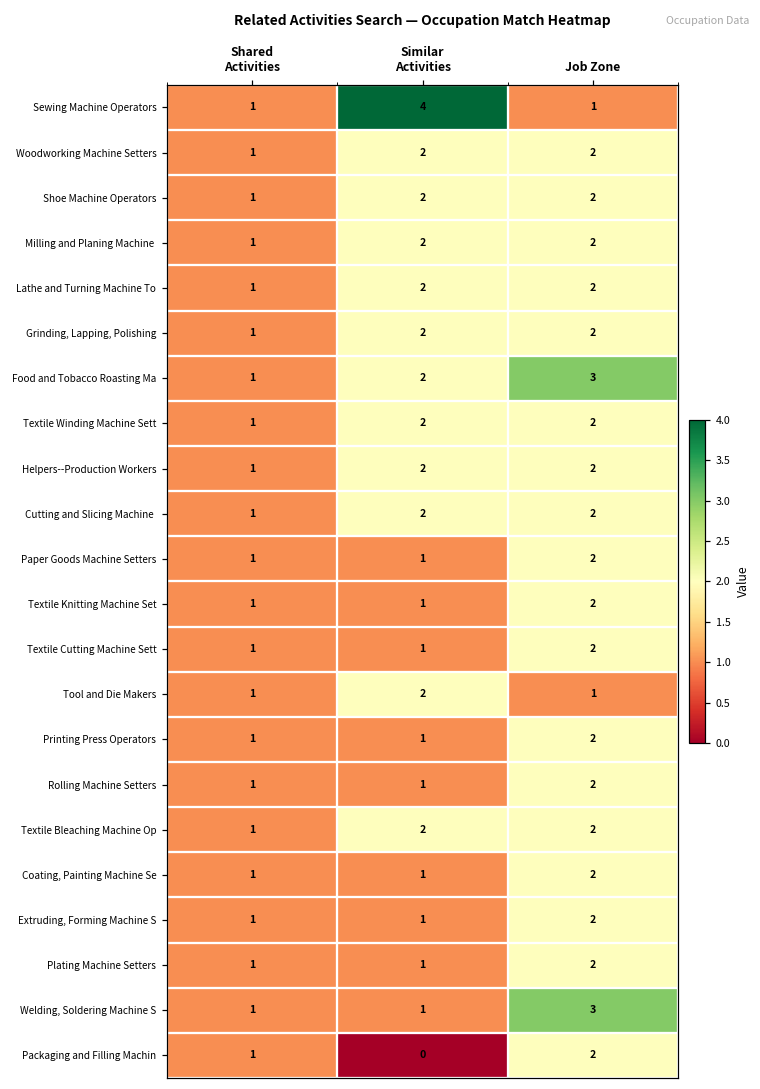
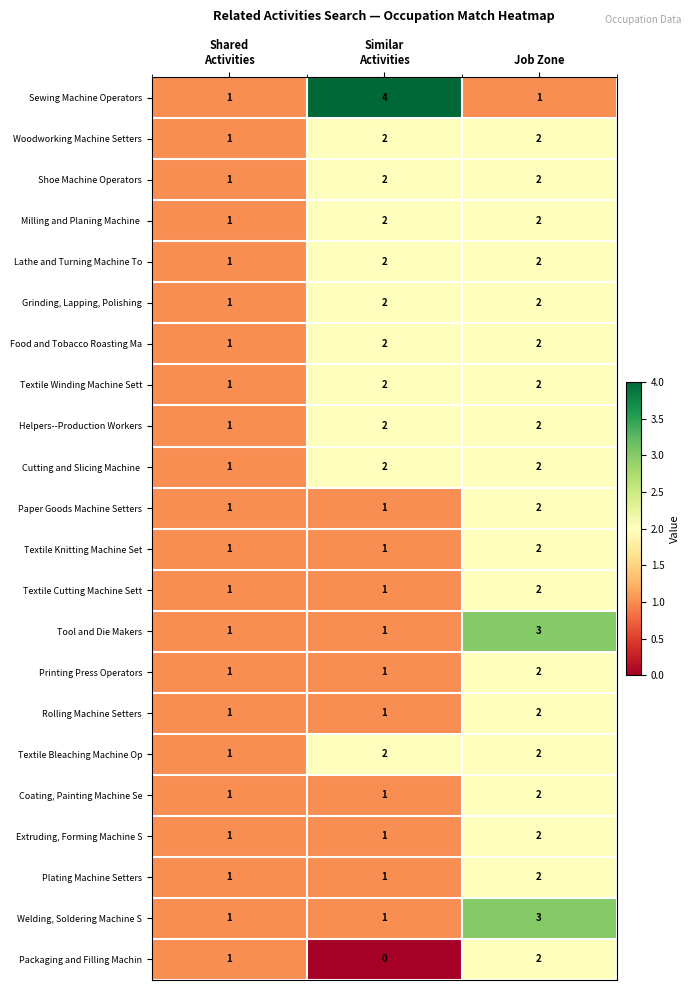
  {
    "Sewing Machine Operators": {
      "Shared Activities": 1,
      "Similar Activities": 4,
      "Job Zone": 1
    },
    "Woodworking Machine Setters": {
      "Shared Activities": 1,
      "Similar Activities": 2,
      "Job Zone": 2
    },
    "Shoe Machine Operators": {
      "Shared Activities": 1,
      "Similar Activities": 2,
      "Job Zone": 2
    },
    "Milling and Planing Machine": {
      "Shared Activities": 1,
      "Similar Activities": 2,
      "Job Zone": 2
    },
    "Lathe and Turning Machine To": {
      "Shared Activities": 1,
      "Similar Activities": 2,
      "Job Zone": 2
    },
    "Grinding, Lapping, Polishing": {
      "Shared Activities": 1,
      "Similar Activities": 2,
      "Job Zone": 2
    },
    "Food and Tobacco Roasting Ma": {
      "Shared Activities": 1,
      "Similar Activities": 2,
-     "Job Zone": 3
+     "Job Zone": 2
    },
    "Textile Winding Machine Sett": {
      "Shared Activities": 1,
      "Similar Activities": 2,
      "Job Zone": 2
    },
    "Helpers--Production Workers": {
      "Shared Activities": 1,
      "Similar Activities": 2,
      "Job Zone": 2
    },
    "Cutting and Slicing Machine": {
      "Shared Activities": 1,
      "Similar Activities": 2,
      "Job Zone": 2
    },
    "Paper Goods Machine Setters": {
      "Shared Activities": 1,
      "Similar Activities": 1,
      "Job Zone": 2
    },
    "Textile Knitting Machine Set": {
      "Shared Activities": 1,
      "Similar Activities": 1,
      "Job Zone": 2
    },
    "Textile Cutting Machine Sett": {
      "Shared Activities": 1,
      "Similar Activities": 1,
      "Job Zone": 2
    },
    "Tool and Die Makers": {
      "Shared Activities": 1,
-     "Similar Activities": 2,
-     "Job Zone": 1
+     "Similar Activities": 1,
+     "Job Zone": 3
    },
    "Printing Press Operators": {
      "Shared Activities": 1,
      "Similar Activities": 1,
      "Job Zone": 2
    },
    "Rolling Machine Setters": {
      "Shared Activities": 1,
      "Similar Activities": 1,
      "Job Zone": 2
    },
    "Textile Bleaching Machine Op": {
      "Shared Activities": 1,
      "Similar Activities": 2,
      "Job Zone": 2
    },
    "Coating, Painting Machine Se": {
      "Shared Activities": 1,
      "Similar Activities": 1,
      "Job Zone": 2
    },
    "Extruding, Forming Machine S": {
      "Shared Activities": 1,
      "Similar Activities": 1,
      "Job Zone": 2
    },
    "Plating Machine Setters": {
      "Shared Activities": 1,
      "Similar Activities": 1,
      "Job Zone": 2
    },
    "Welding, Soldering Machine S": {
      "Shared Activities": 1,
      "Similar Activities": 1,
      "Job Zone": 3
    },
    "Packaging and Filling Machin": {
      "Shared Activities": 1,
      "Similar Activities": 0,
      "Job Zone": 2
    }
  }
